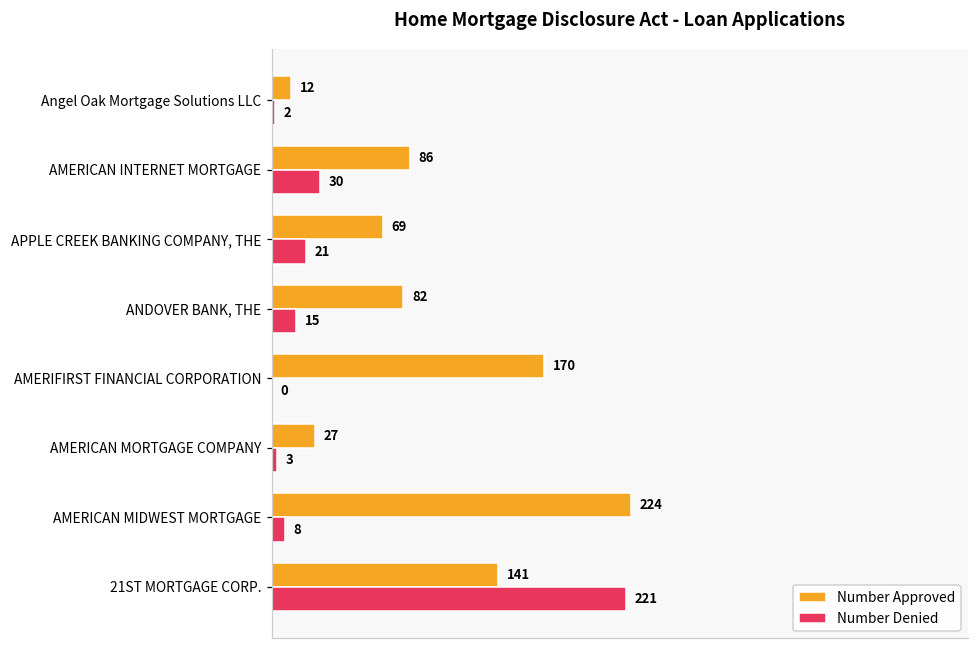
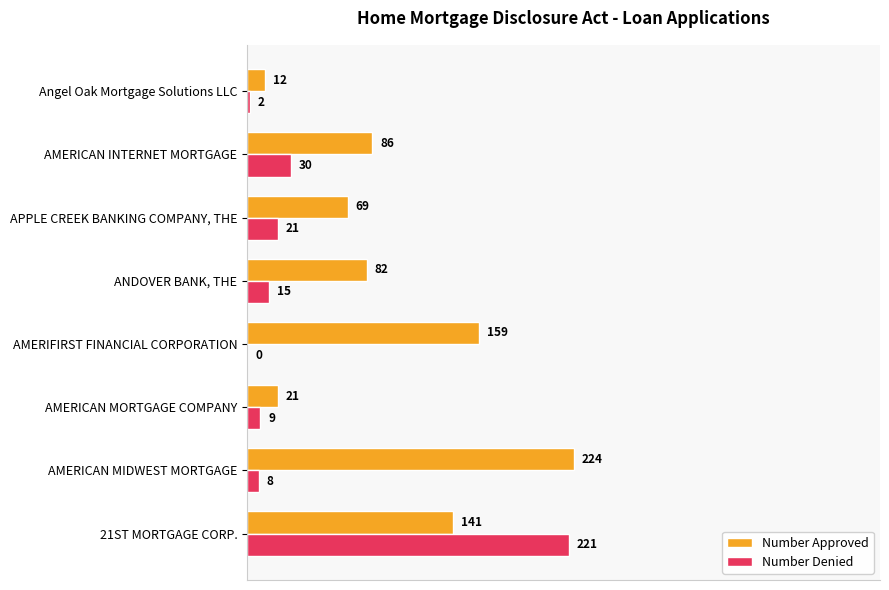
  {
    "Number Approved": {
-     "AMERIFIRST FINANCIAL CORPORATION": 170,
-     "AMERICAN MORTGAGE COMPANY": 27
+     "AMERIFIRST FINANCIAL CORPORATION": 159,
+     "AMERICAN MORTGAGE COMPANY": 21
    },
    "Number Denied": {
      "AMERIFIRST FINANCIAL CORPORATION": 0,
-     "AMERICAN MORTGAGE COMPANY": 3
+     "AMERICAN MORTGAGE COMPANY": 9
    }
  }
